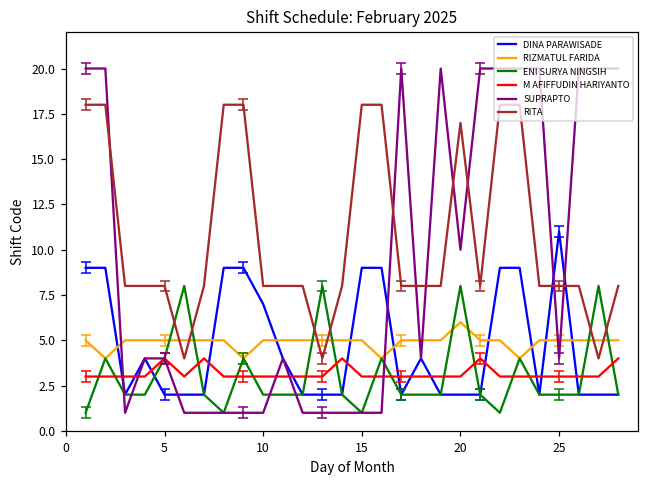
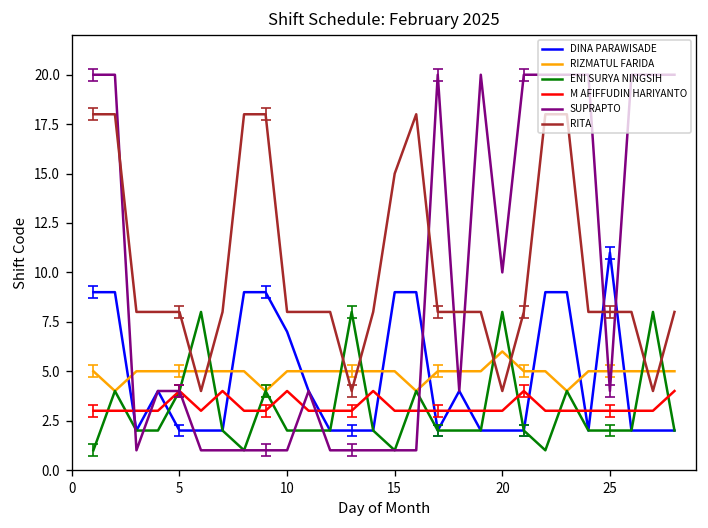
  {
    "DINA PARAWISADE": {
      "5": 2,
      "10": 7,
      "15": 9,
      "20": 2,
      "25": 11
    },
    "RIZMATUL FARIDA": {
      "5": 5,
      "10": 5,
      "15": 5,
      "20": 6,
      "25": 5
    },
    "ENI SURYA NINGSIH": {
      "10": 2,
      "20": 8,
      "25": 2
    },
    "M AFIFFUDIN HARIYANTO": {
-     "10": 3,
+     "10": 4,
      "15": 3,
      "20": 3,
      "25": 3
    },
    "SUPRAPTO": {
      "10": 1,
      "20": 10,
      "25": 4
    },
    "RITA": {
      "5": 8,
      "10": 8,
-     "15": 18,
-     "20": 17,
+     "15": 15,
+     "20": 4,
      "25": 8
    }
  }
